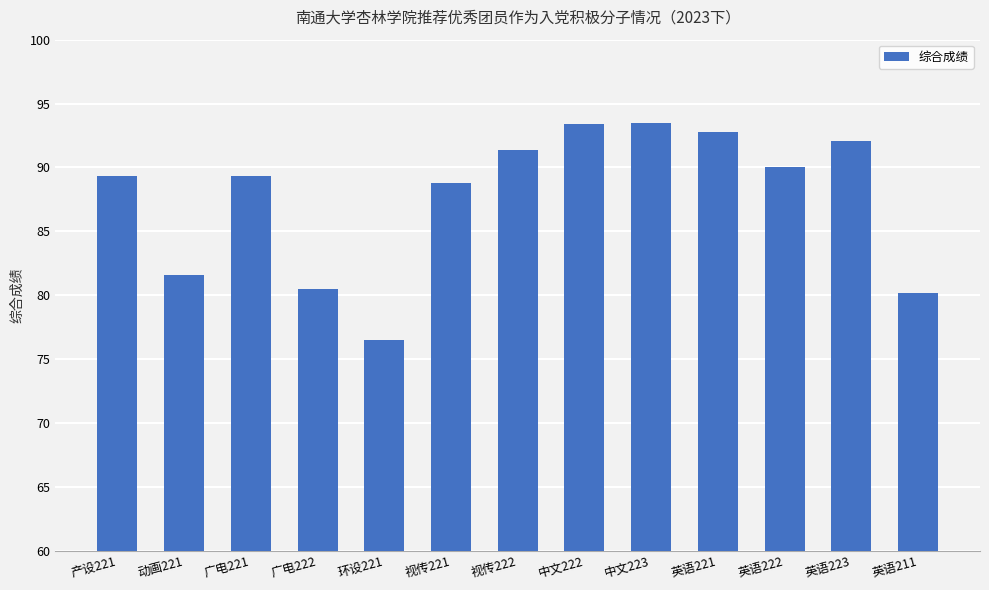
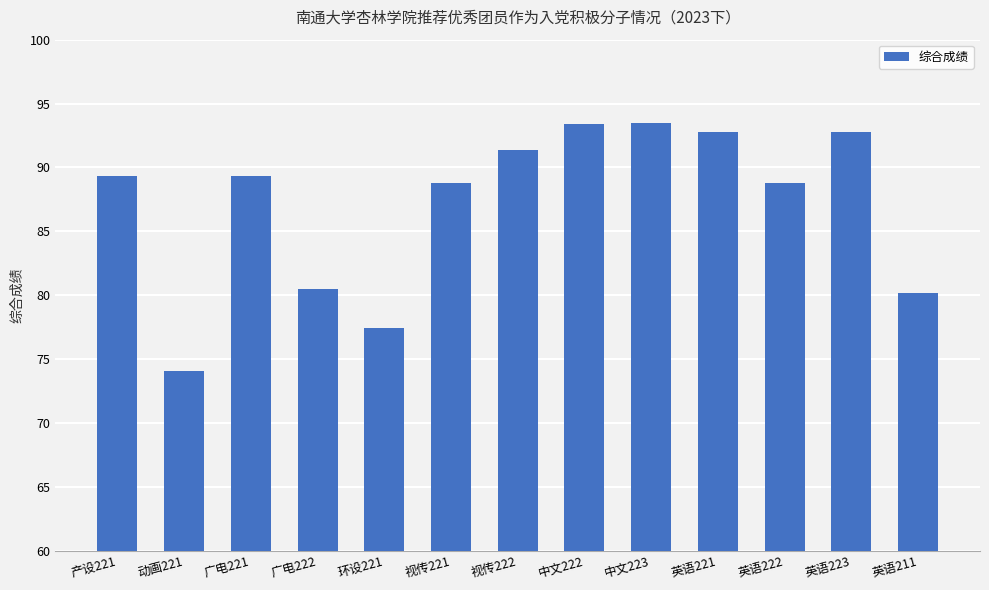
  {
    "产设221": 89.3,
-   "动画221": 81.6,
+   "动画221": 74.1,
    "广电221": 89.3,
    "广电222": 80.5,
-   "环设221": 76.5,
+   "环设221": 77.4,
    "视传221": 88.8,
    "视传222": 91.4,
    "中文222": 93.4,
    "中文223": 93.5,
    "英语221": 92.8,
-   "英语222": 90.0,
-   "英语223": 92.1,
+   "英语222": 88.8,
+   "英语223": 92.8,
    "英语211": 80.2
  }
